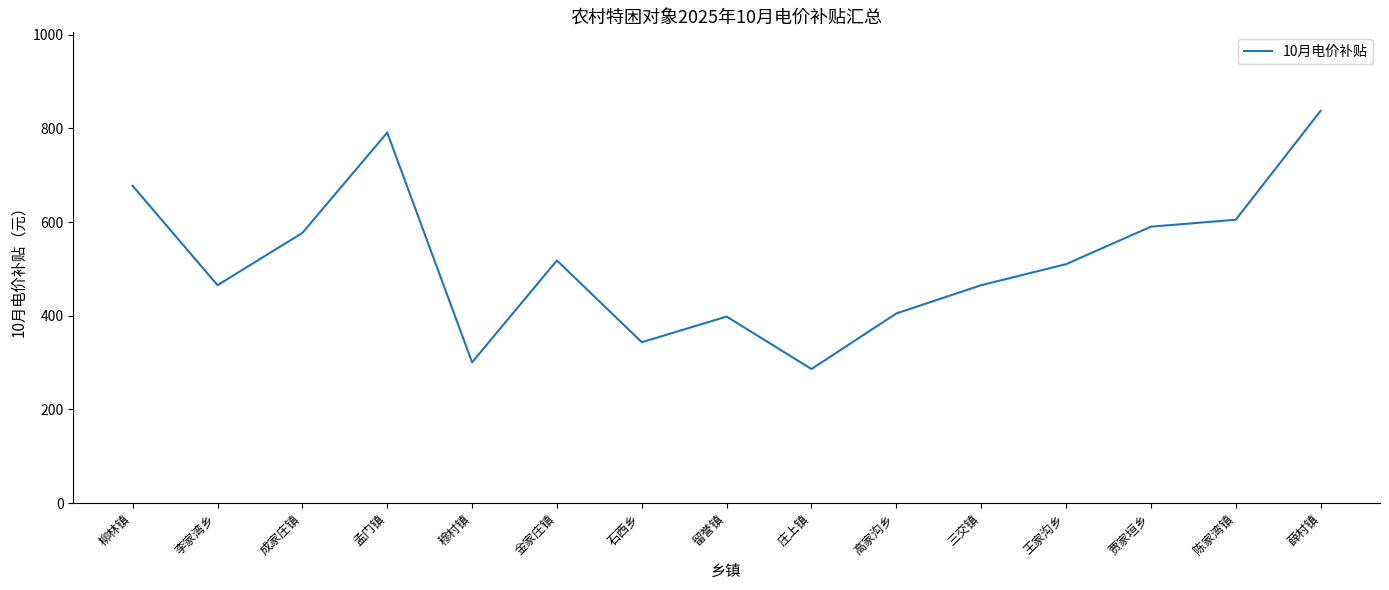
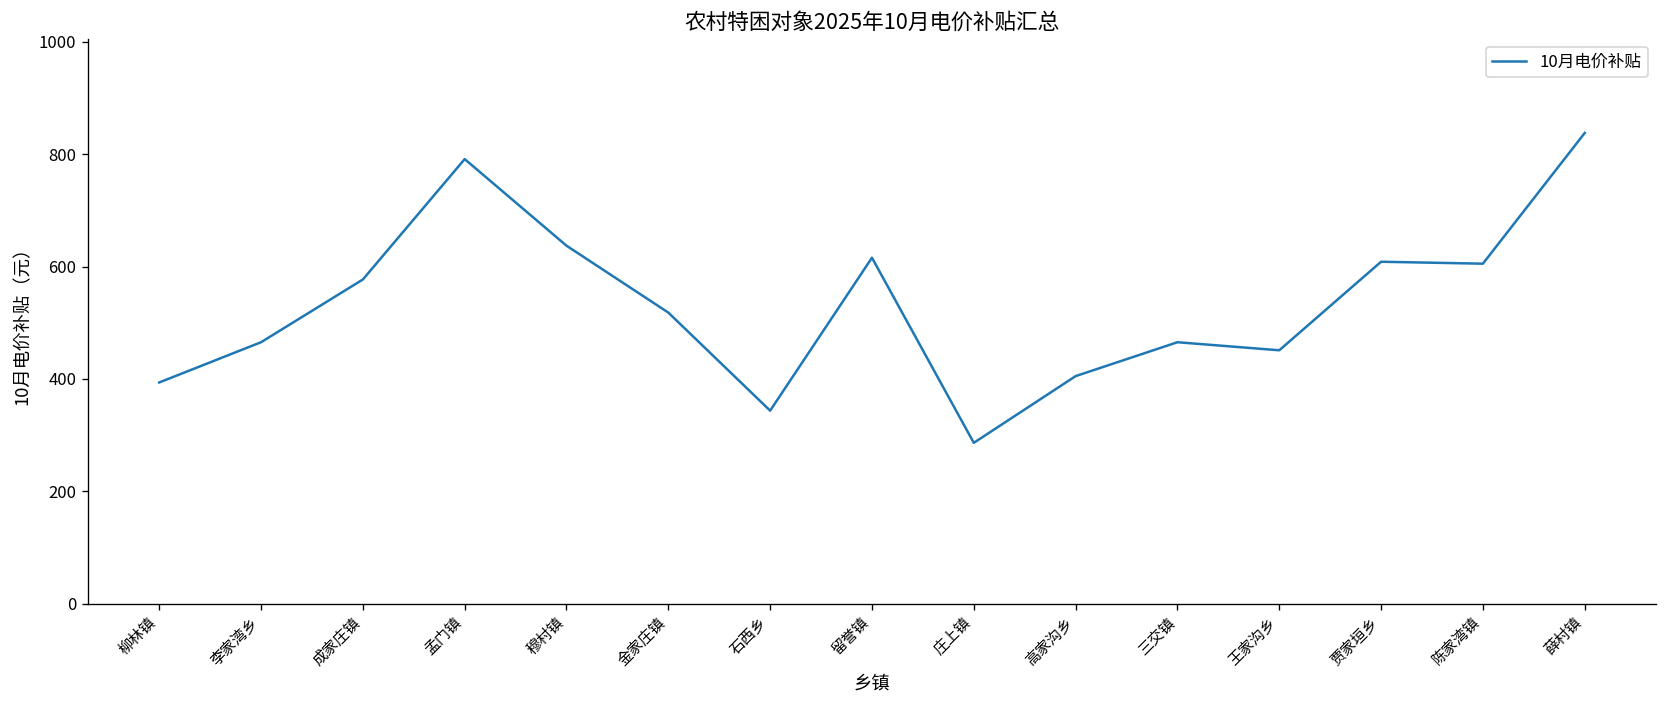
  {
-   "柳林镇": 680,
+   "柳林镇": 390,
    "李家湾乡": 470,
    "成家庄镇": 580,
    "孟门镇": 790,
-   "穆村镇": 300,
+   "穆村镇": 640,
    "金家庄镇": 520,
    "石西乡": 340,
-   "留誉镇": 400,
+   "留誉镇": 620,
    "庄上镇": 290,
    "高家沟乡": 410,
    "三交镇": 470,
-   "王家沟乡": 510,
-   "贾家垣乡": 590,
+   "王家沟乡": 450,
+   "贾家垣乡": 610,
    "陈家湾镇": 610,
    "薛村镇": 840
  }
